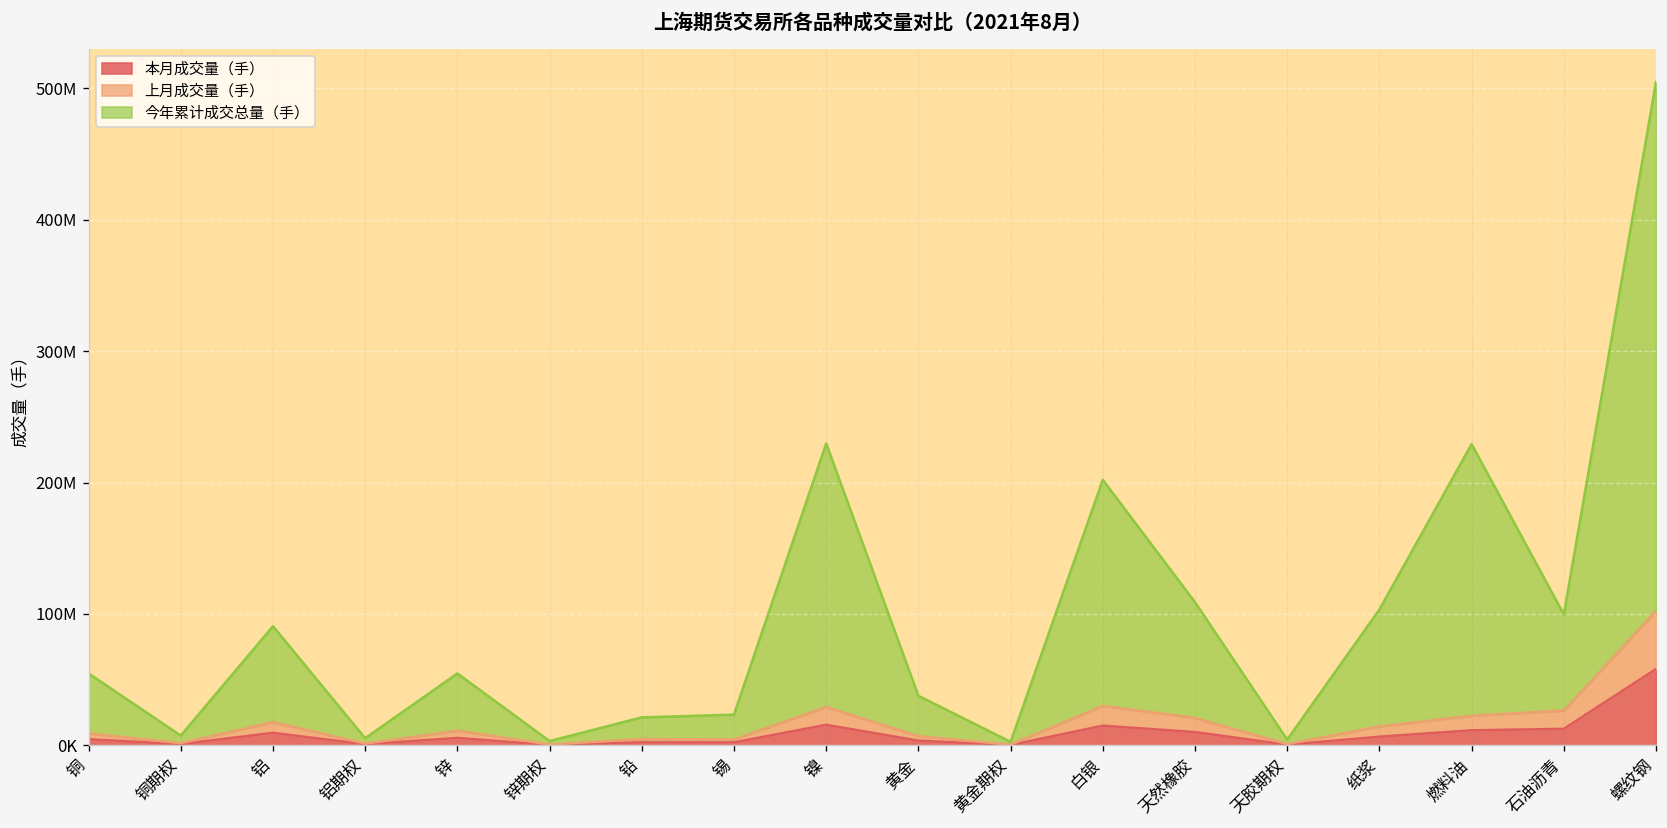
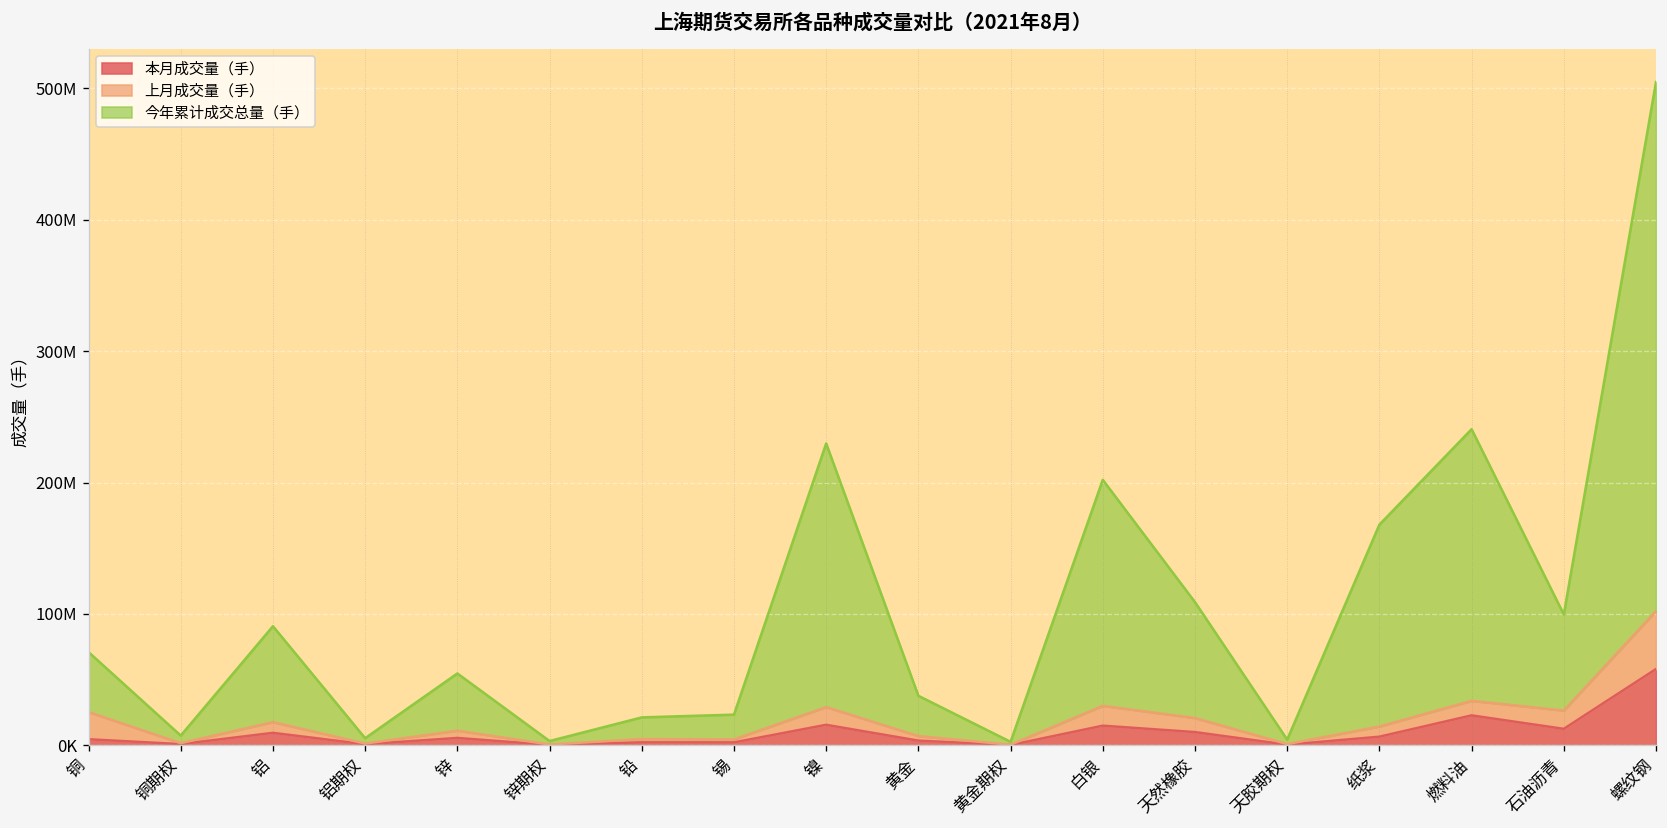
  {
    "本月成交量（手）": {
      "铜": 5000000,
      "铝": 10000000,
      "锌": 6000000,
      "铅": 2000000,
      "镍": 16000000,
      "黄金": 4000000,
      "白银": 15000000,
      "天然橡胶": 10000000,
      "纸浆": 7000000,
-     "燃料油": 11000000,
+     "燃料油": 23000000,
      "石油沥青": 13000000,
      "螺纹钢": 58000000
    },
    "上月成交量（手）": {
-     "铜": 4000000,
+     "铜": 21000000,
      "铝": 8000000,
      "锌": 6000000,
      "铅": 2000000,
      "镍": 13000000,
      "黄金": 3000000,
      "白银": 15000000,
      "天然橡胶": 11000000,
      "纸浆": 8000000,
      "燃料油": 11000000,
      "石油沥青": 14000000,
      "螺纹钢": 44000000
    },
    "今年累计成交总量（手）": {
      "铜": 46000000,
      "铜期权": 6000000,
      "铝": 73000000,
      "铝期权": 4000000,
      "锌": 44000000,
      "锌期权": 3000000,
      "铅": 17000000,
      "锡": 19000000,
      "镍": 201000000,
      "黄金": 31000000,
      "白银": 172000000,
      "天然橡胶": 88000000,
      "天胶期权": 3000000,
-     "纸浆": 89000000,
+     "纸浆": 154000000,
      "燃料油": 207000000,
      "石油沥青": 73000000,
      "螺纹钢": 403000000
    }
  }
